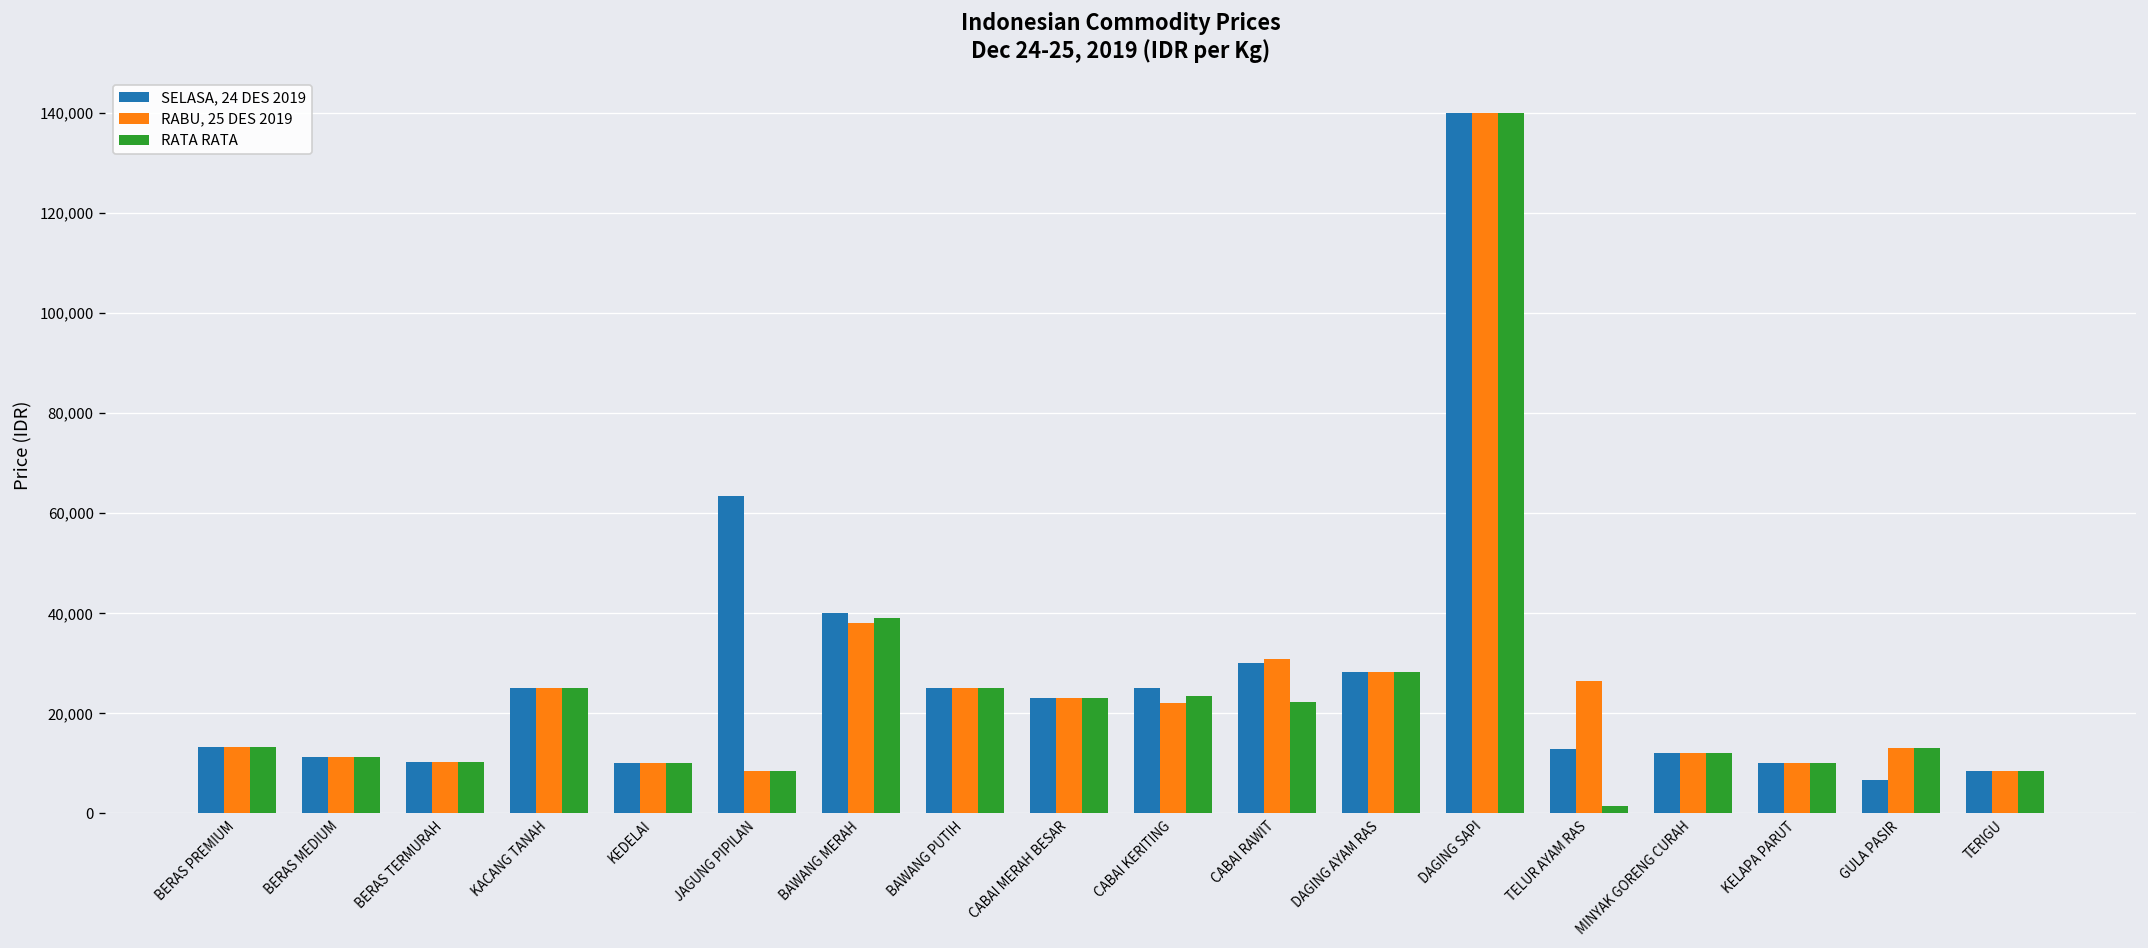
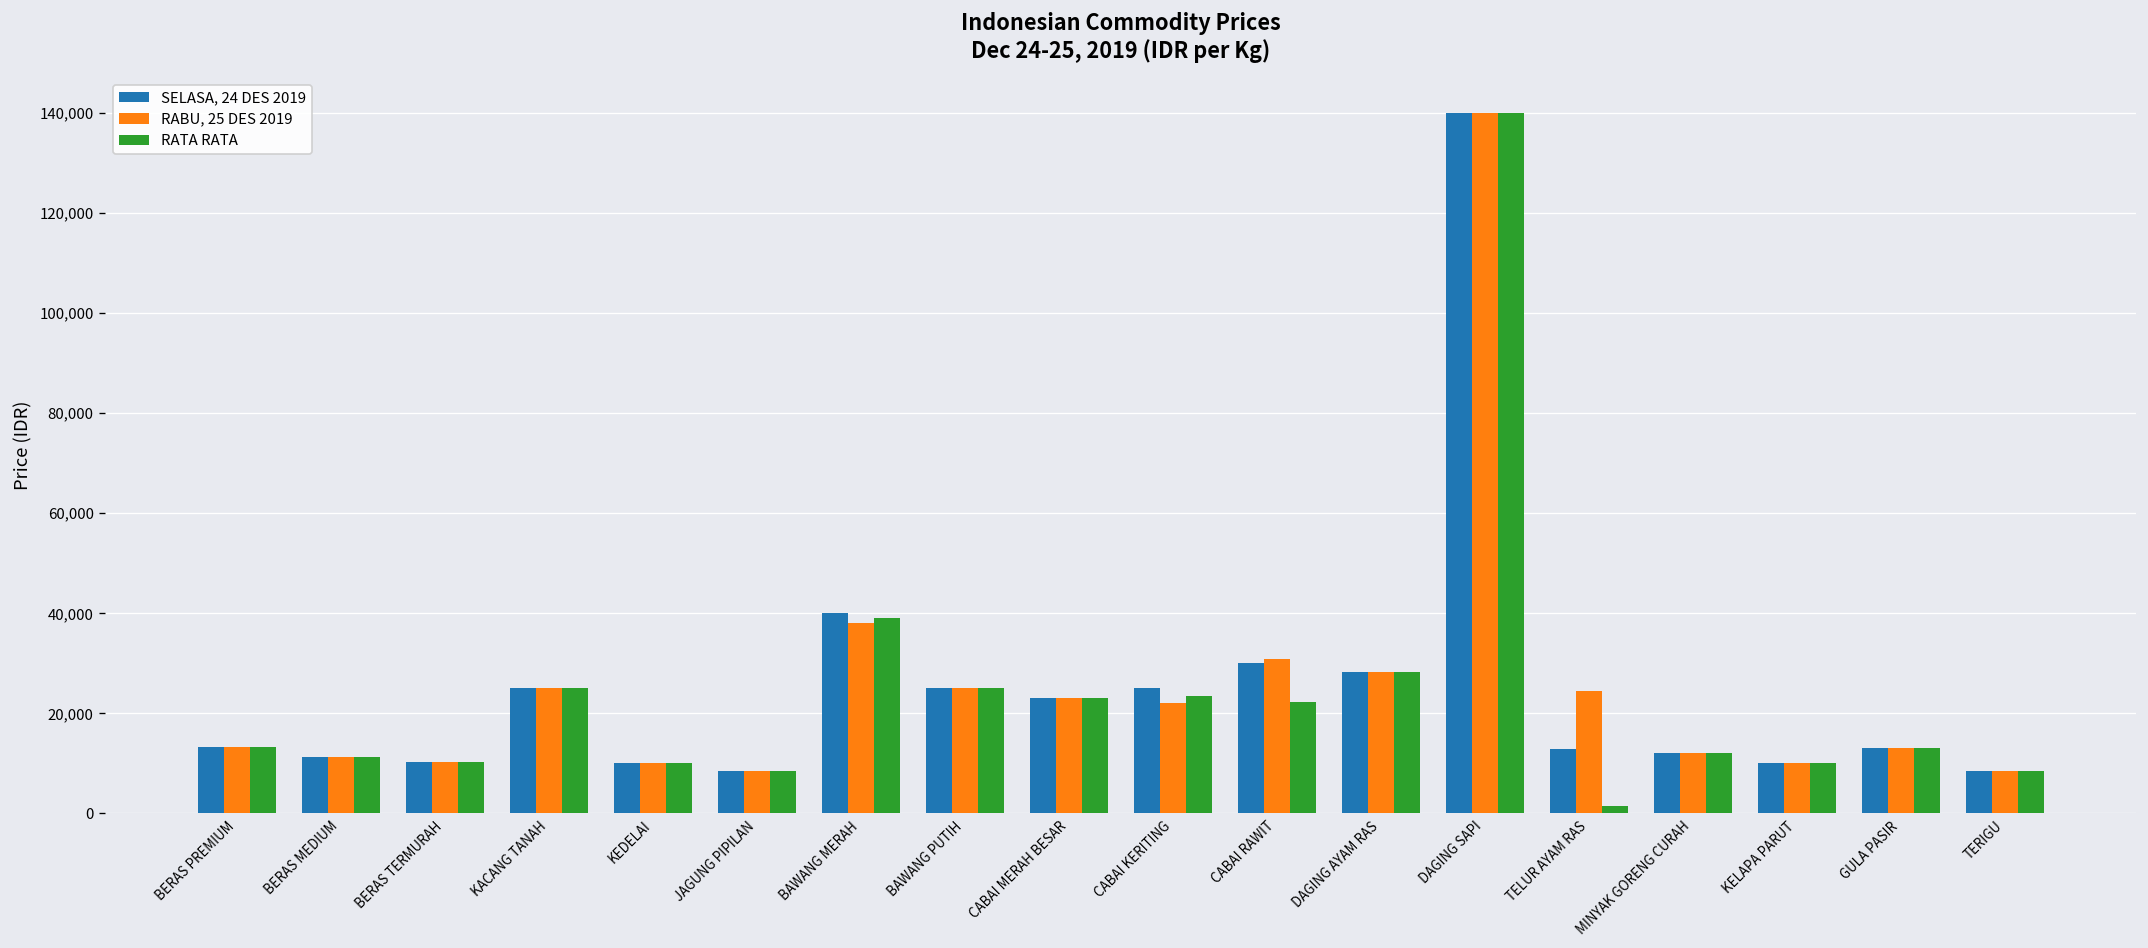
  {
    "SELASA, 24 DES 2019": {
      "BERAS PREMIUM": "13,000",
      "BERAS MEDIUM": "11,000",
      "BERAS TERMURAH": "10,000",
      "KACANG TANAH": "25,000",
      "KEDELAI": "10,000",
-     "JAGUNG PIPILAN": "63,000",
+     "JAGUNG PIPILAN": "9,000",
      "BAWANG MERAH": "40,000",
      "BAWANG PUTIH": "25,000",
      "CABAI MERAH BESAR": "23,000",
      "CABAI KERITING": "25,000",
      "CABAI RAWIT": "30,000",
      "DAGING AYAM RAS": "28,000",
      "DAGING SAPI": "140,000",
      "TELUR AYAM RAS": "13,000",
      "MINYAK GORENG CURAH": "12,000",
      "KELAPA PARUT": "10,000",
-     "GULA PASIR": "7,000",
+     "GULA PASIR": "13,000",
      "TERIGU": "9,000"
    },
    "RABU, 25 DES 2019": {
      "BERAS PREMIUM": "13,000",
      "BERAS MEDIUM": "11,000",
      "BERAS TERMURAH": "10,000",
      "KACANG TANAH": "25,000",
      "KEDELAI": "10,000",
      "JAGUNG PIPILAN": "9,000",
      "BAWANG MERAH": "38,000",
      "BAWANG PUTIH": "25,000",
      "CABAI MERAH BESAR": "23,000",
      "CABAI KERITING": "22,000",
      "CABAI RAWIT": "31,000",
      "DAGING AYAM RAS": "28,000",
      "DAGING SAPI": "140,000",
-     "TELUR AYAM RAS": "26,000",
+     "TELUR AYAM RAS": "25,000",
      "MINYAK GORENG CURAH": "12,000",
      "KELAPA PARUT": "10,000",
      "GULA PASIR": "13,000",
      "TERIGU": "9,000"
    },
    "RATA RATA": {
      "BERAS PREMIUM": "13,000",
      "BERAS MEDIUM": "11,000",
      "BERAS TERMURAH": "10,000",
      "KACANG TANAH": "25,000",
      "KEDELAI": "10,000",
      "JAGUNG PIPILAN": "9,000",
      "BAWANG MERAH": "39,000",
      "BAWANG PUTIH": "25,000",
      "CABAI MERAH BESAR": "23,000",
      "CABAI KERITING": "24,000",
      "CABAI RAWIT": "22,000",
      "DAGING AYAM RAS": "28,000",
      "DAGING SAPI": "140,000",
      "TELUR AYAM RAS": "1,000",
      "MINYAK GORENG CURAH": "12,000",
      "KELAPA PARUT": "10,000",
      "GULA PASIR": "13,000",
      "TERIGU": "9,000"
    }
  }
